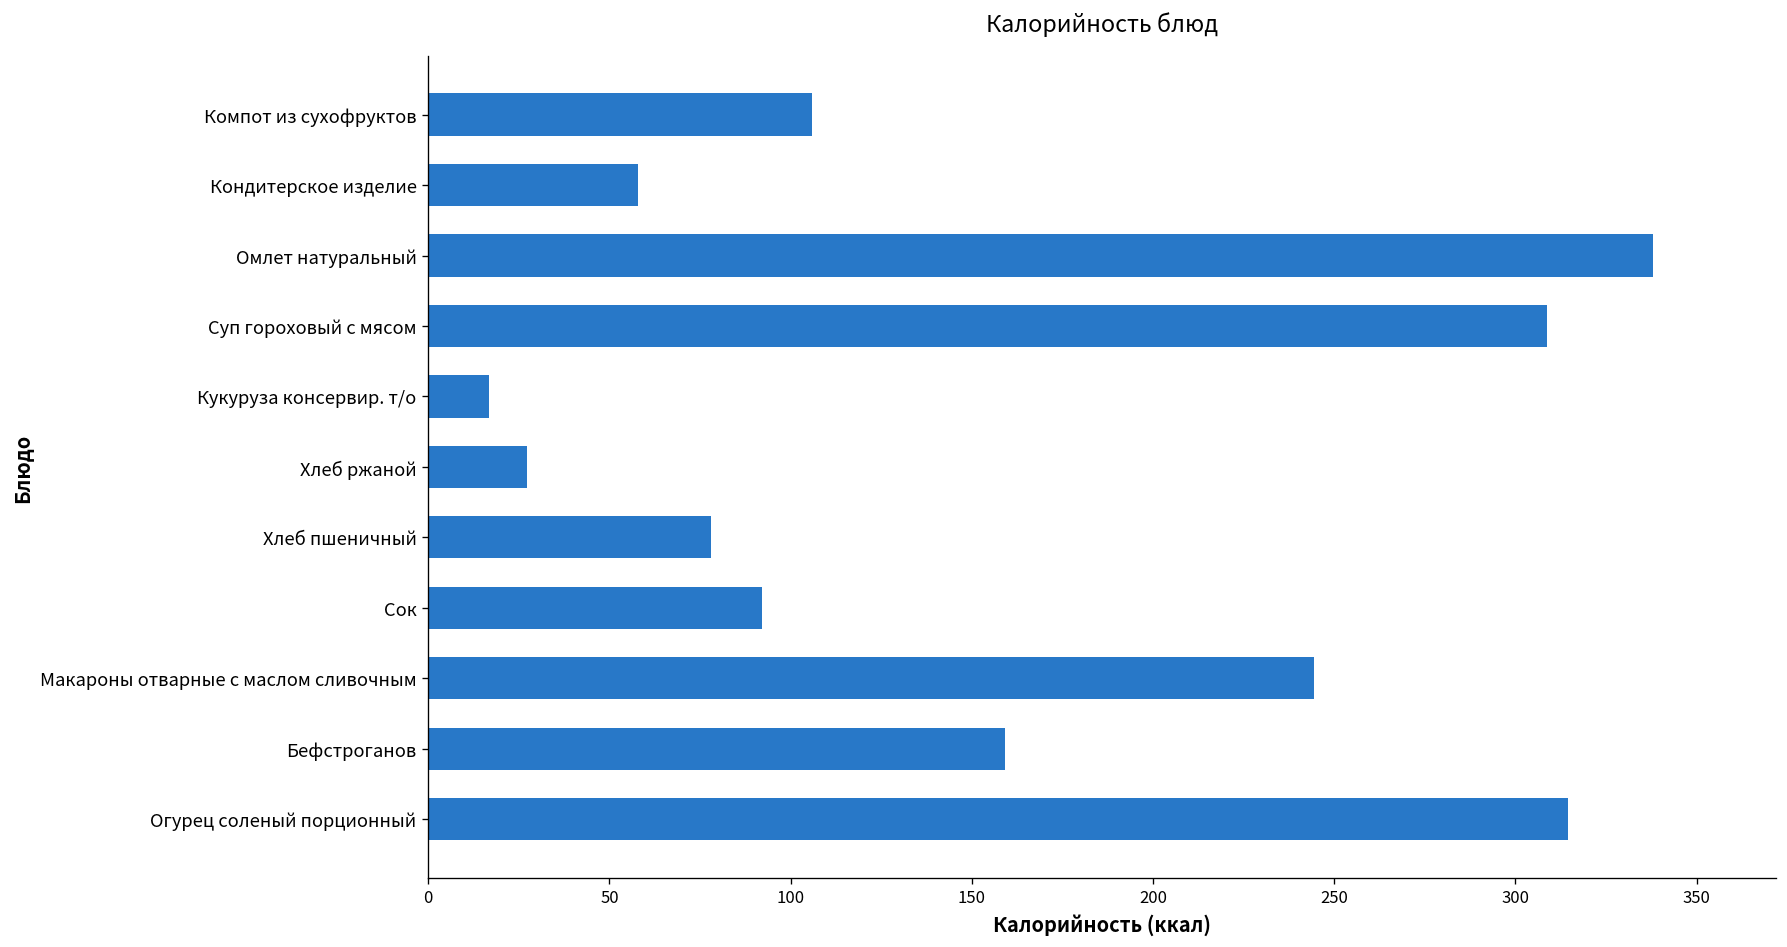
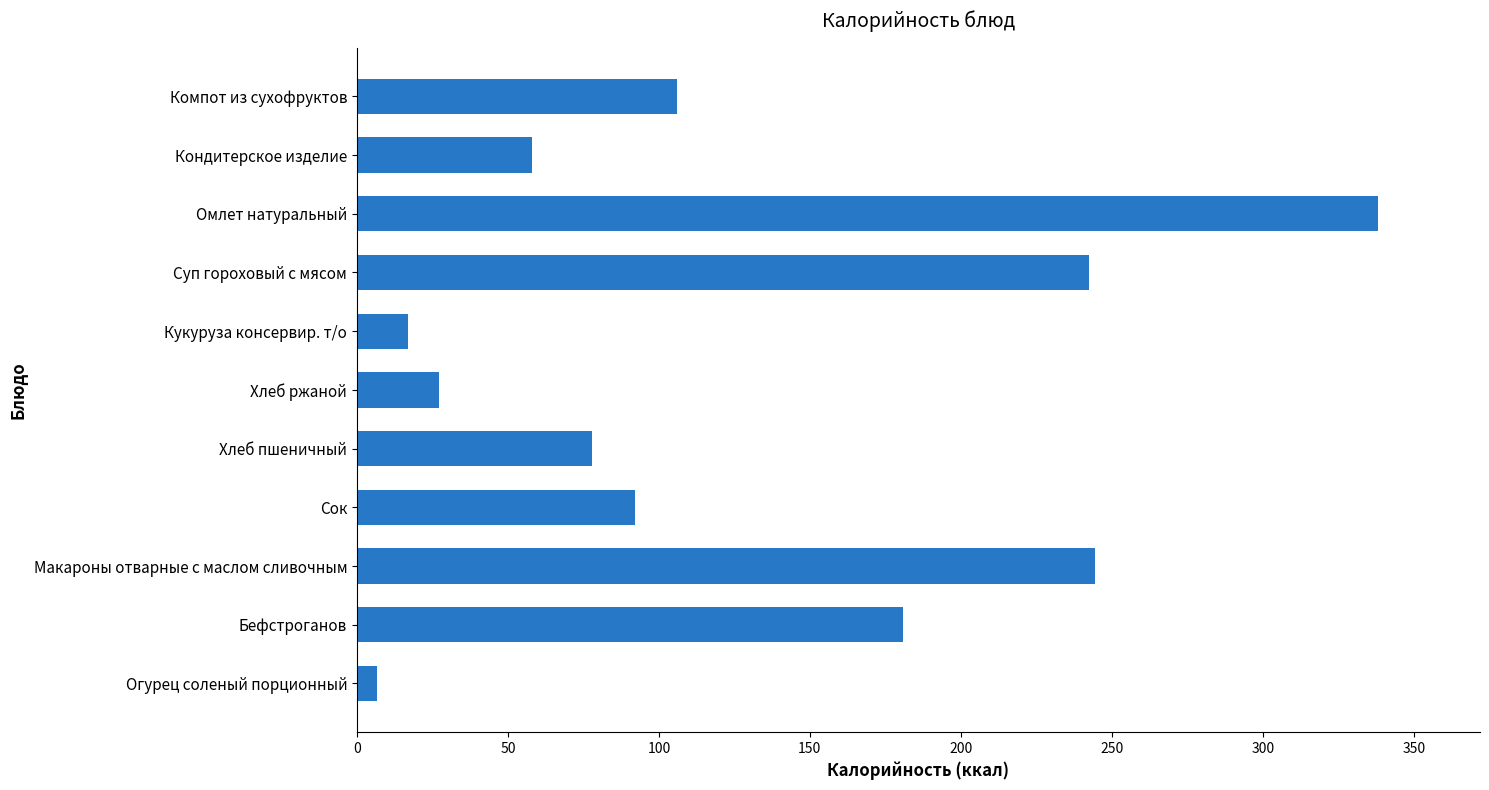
  {
    "Компот из сухофруктов": 106,
    "Кондитерское изделие": 58,
    "Омлет натуральный": 338,
-   "Суп гороховый с мясом": 309,
+   "Суп гороховый с мясом": 242,
    "Кукуруза консервир. т/о": 17,
    "Хлеб ржаной": 27,
    "Хлеб пшеничный": 78,
    "Сок": 92,
    "Макароны отварные с маслом сливочным": 245,
-   "Бефстроганов": 159,
-   "Огурец соленый порционный": 315
+   "Бефстроганов": 181,
+   "Огурец соленый порционный": 7
  }
